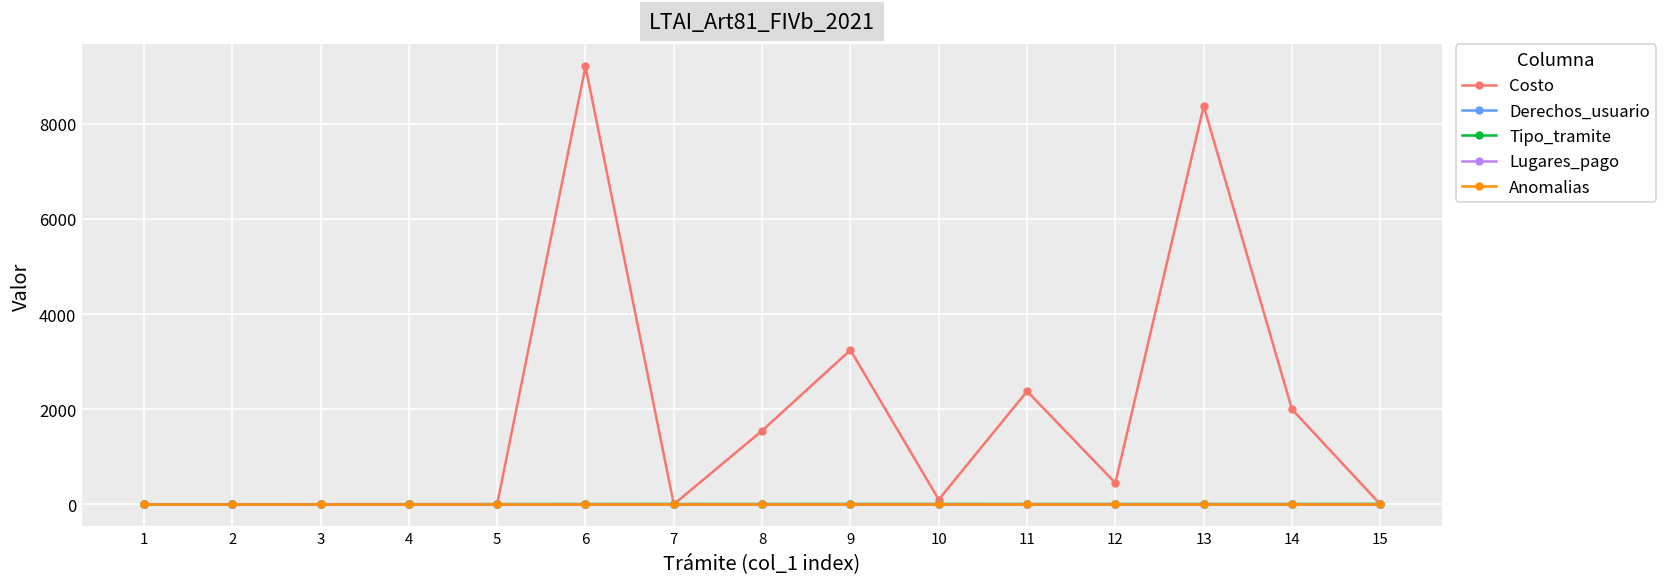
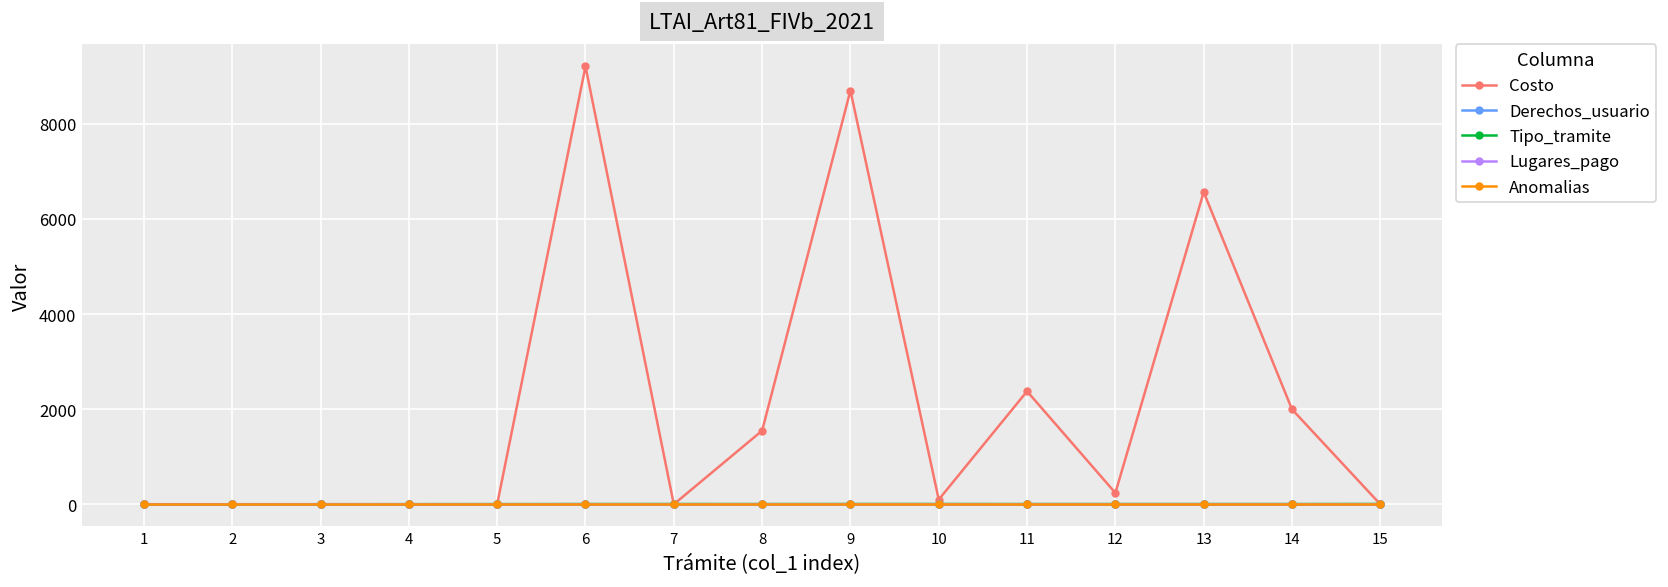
  {
    "Costo": {
      "6": 9200,
      "8": 1500,
-     "9": 3200,
+     "9": 8700,
      "10": 100,
      "11": 2400,
-     "12": 400,
-     "13": 8400,
+     "12": 200,
+     "13": 6600,
      "14": 2000
    },
    "Anomalias": {
      "6": 0,
      "8": 0,
      "9": 0,
      "10": 0,
      "11": 0,
      "12": 0,
      "13": 0,
      "14": 0
    }
  }
